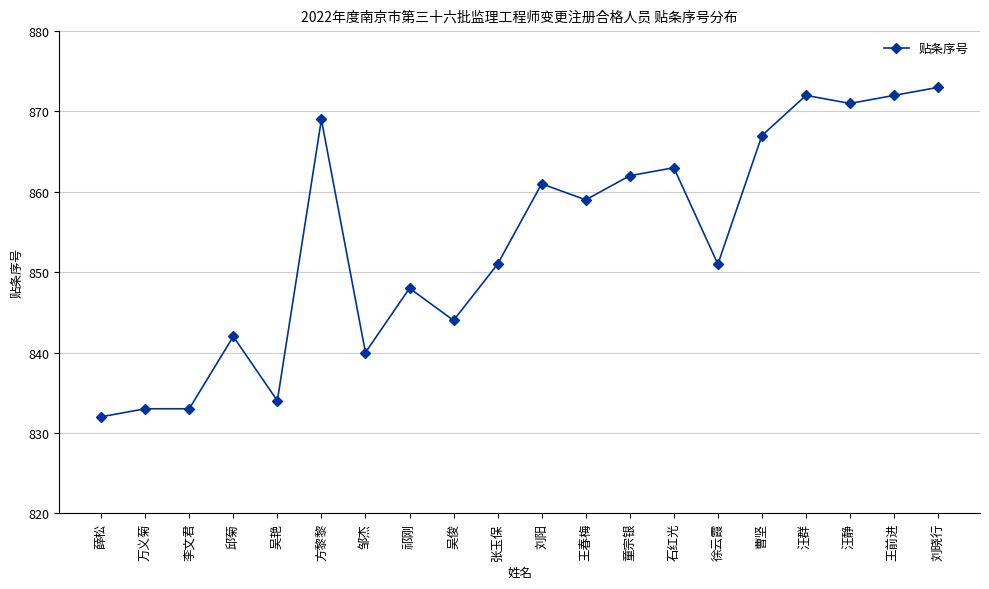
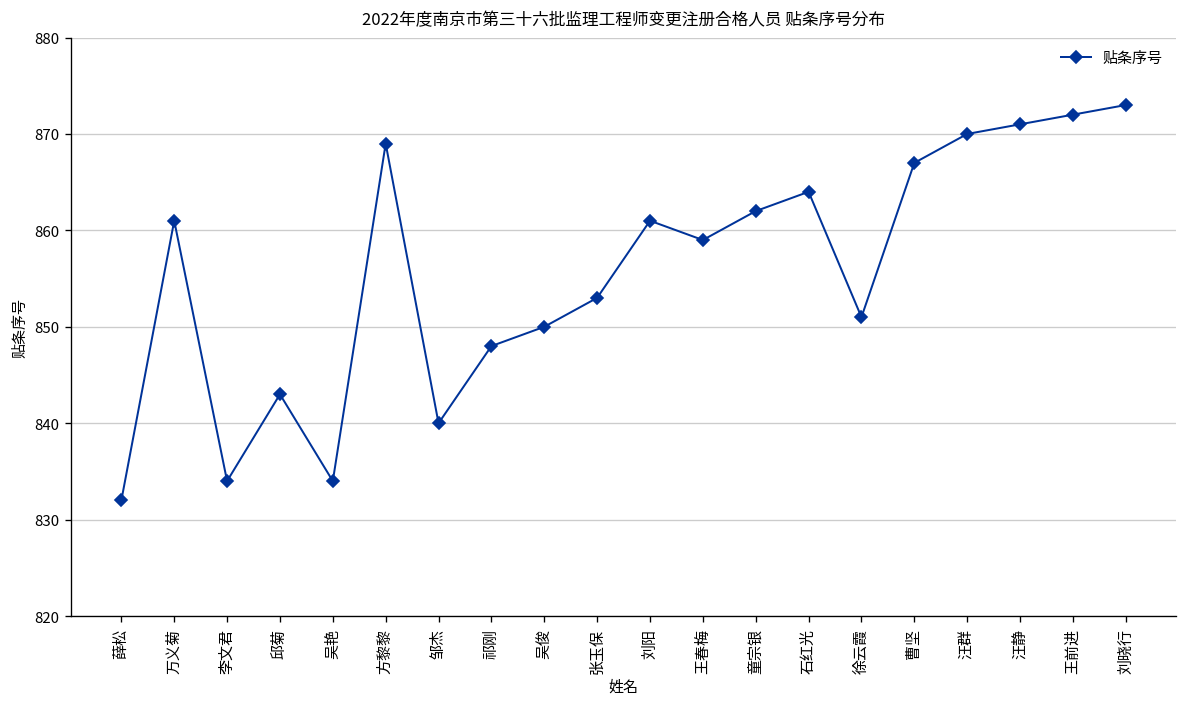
  {
    "薛松": 832,
-   "万义菊": 833,
-   "李文君": 833,
-   "邱菊": 842,
+   "万义菊": 861,
+   "李文君": 834,
+   "邱菊": 843,
    "吴艳": 834,
    "方黎黎": 869,
    "邹杰": 840,
    "祁刚": 848,
-   "吴俊": 844,
-   "张玉保": 851,
+   "吴俊": 850,
+   "张玉保": 853,
    "刘阳": 861,
    "王春梅": 859,
    "童宗银": 862,
-   "石红光": 863,
+   "石红光": 864,
    "徐云霞": 851,
    "曹坚": 867,
-   "汪群": 872,
+   "汪群": 870,
    "汪静": 871,
    "王前进": 872,
    "刘晓行": 873
  }
